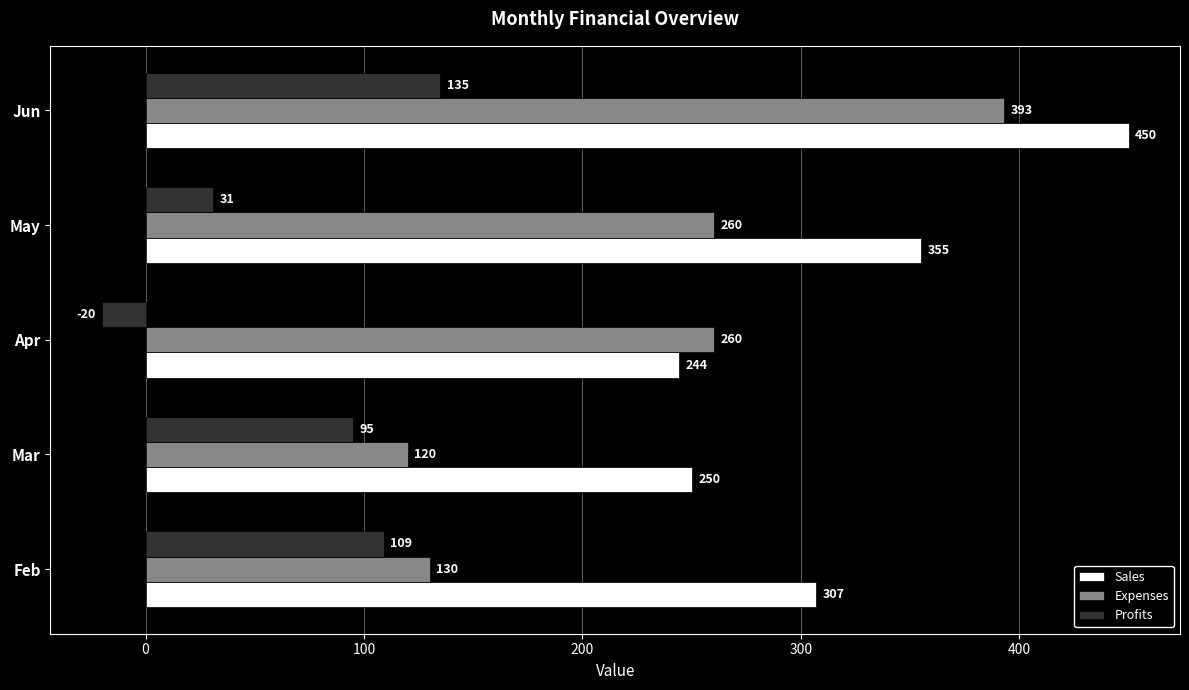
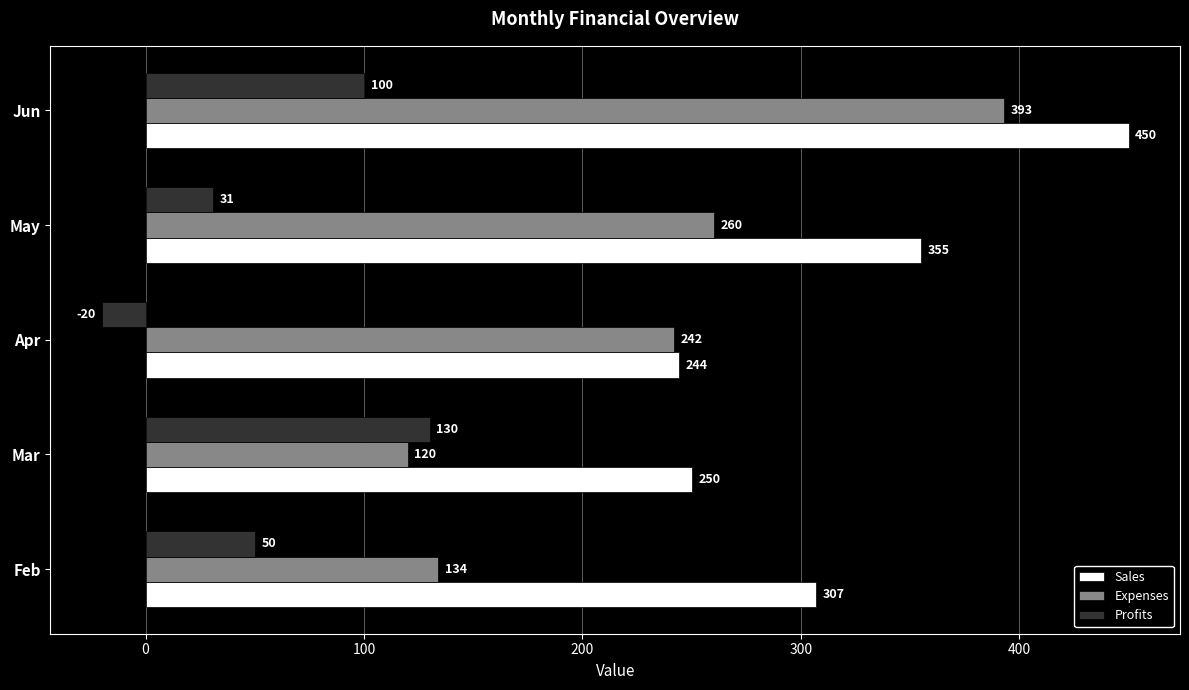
  {
    "Sales": {
      "Jun": 450,
      "May": 355,
      "Apr": 244,
      "Mar": 250,
      "Feb": 307
    },
    "Expenses": {
      "Jun": 393,
      "May": 260,
-     "Apr": 260,
+     "Apr": 242,
      "Mar": 120,
-     "Feb": 130
+     "Feb": 134
    },
    "Profits": {
-     "Jun": 135,
+     "Jun": 100,
      "May": 31,
      "Apr": -20,
-     "Mar": 95,
-     "Feb": 109
+     "Mar": 130,
+     "Feb": 50
    }
  }
